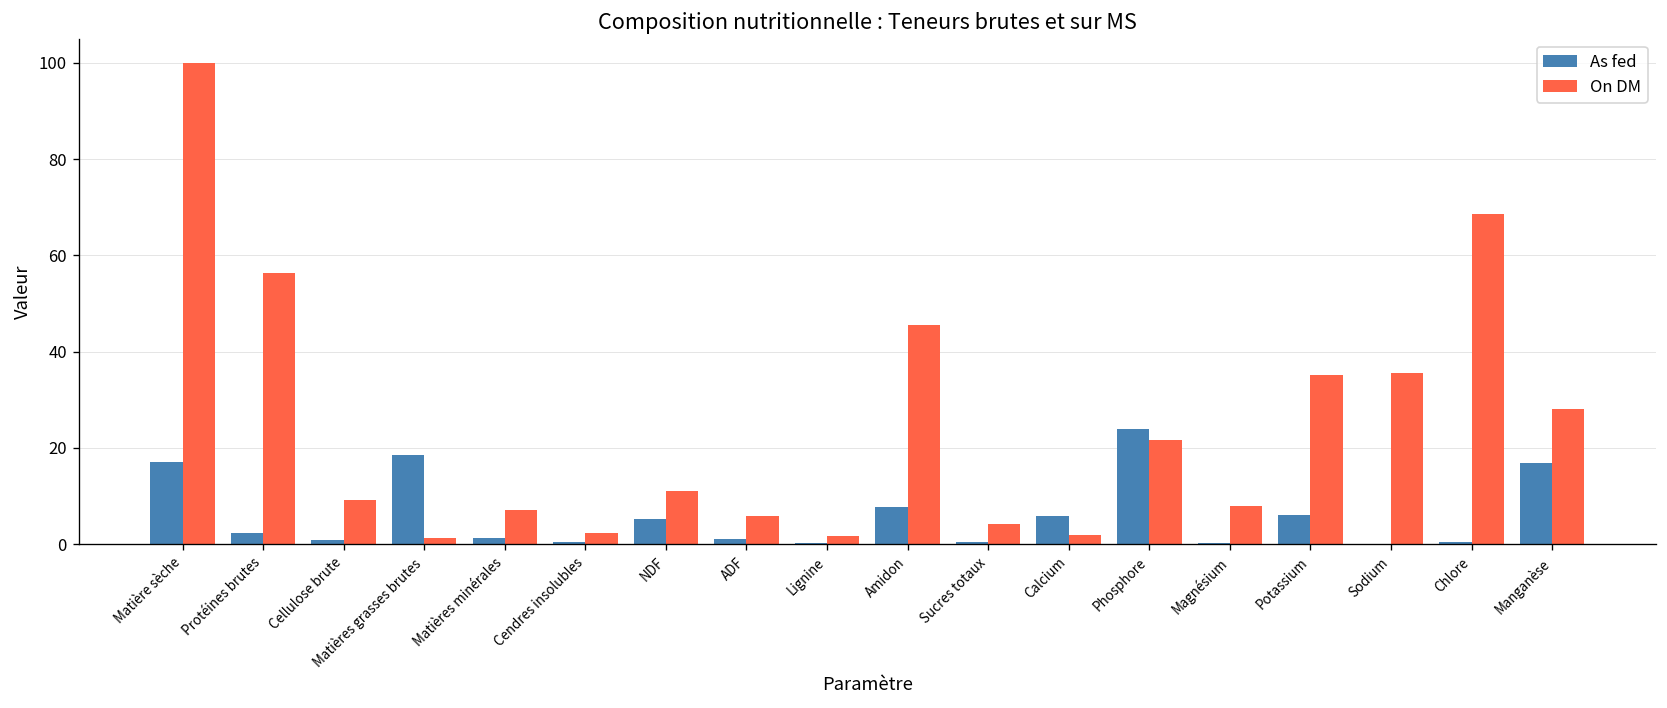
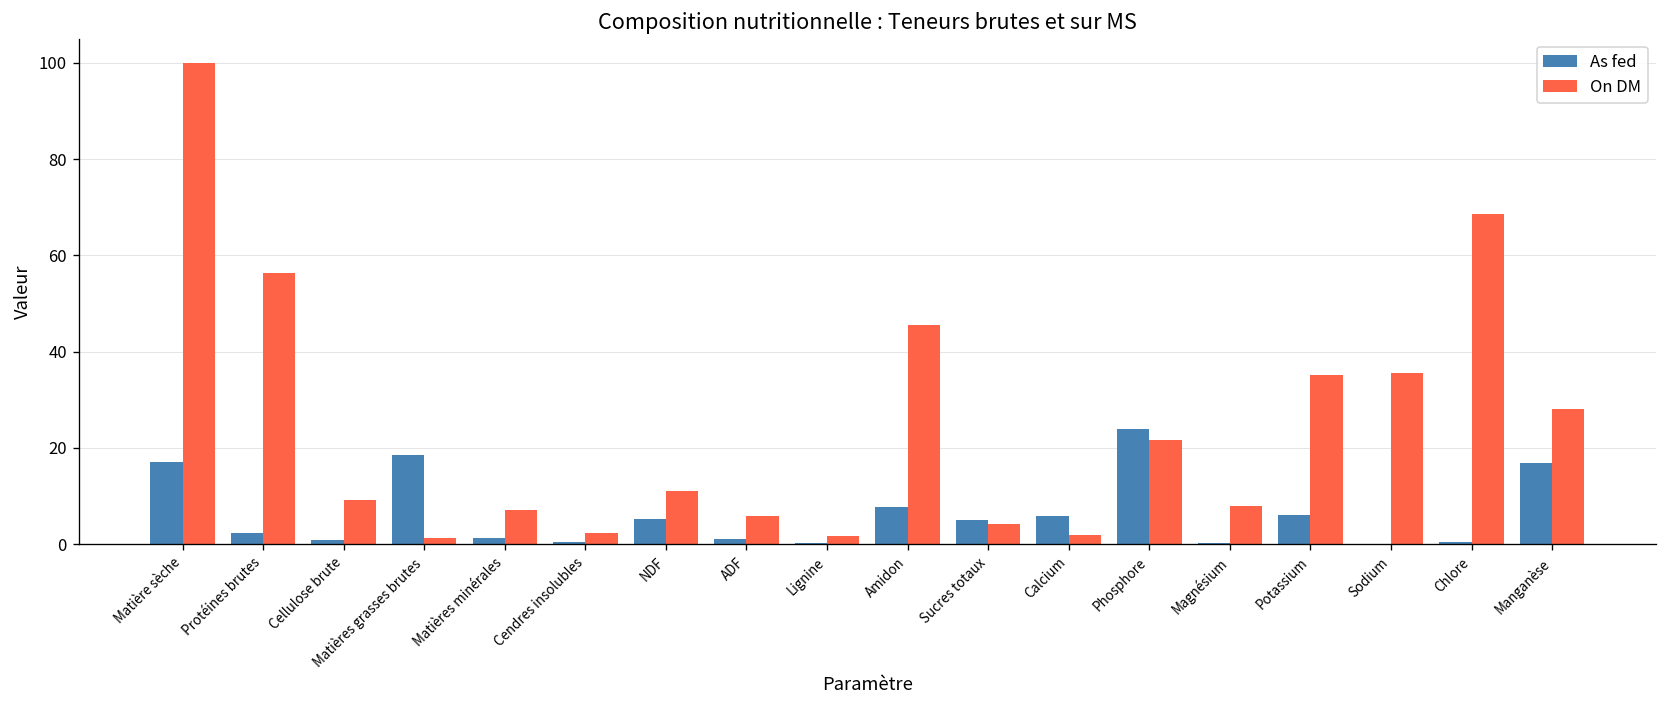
  {
    "As fed": {
      "Matière sèche": 17,
      "Protéines brutes": 2,
      "Cellulose brute": 1,
      "Matières grasses brutes": 19,
      "Matières minérales": 1,
      "NDF": 5,
      "ADF": 1,
      "Amidon": 8,
-     "Sucres totaux": 0,
+     "Sucres totaux": 5,
      "Calcium": 6,
      "Phosphore": 24,
      "Potassium": 6,
      "Manganèse": 17
    },
    "On DM": {
      "Matière sèche": 100,
      "Protéines brutes": 56,
      "Cellulose brute": 9,
      "Matières grasses brutes": 1,
      "Matières minérales": 7,
      "Cendres insolubles": 2,
      "NDF": 11,
      "ADF": 6,
      "Lignine": 2,
      "Amidon": 46,
      "Sucres totaux": 4,
      "Calcium": 2,
      "Phosphore": 22,
      "Magnésium": 8,
      "Potassium": 35,
      "Sodium": 36,
      "Chlore": 69,
      "Manganèse": 28
    }
  }
